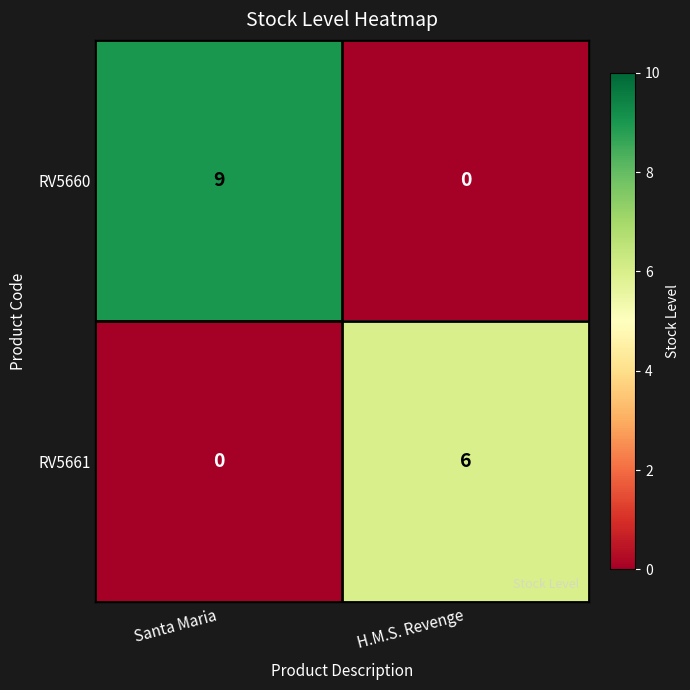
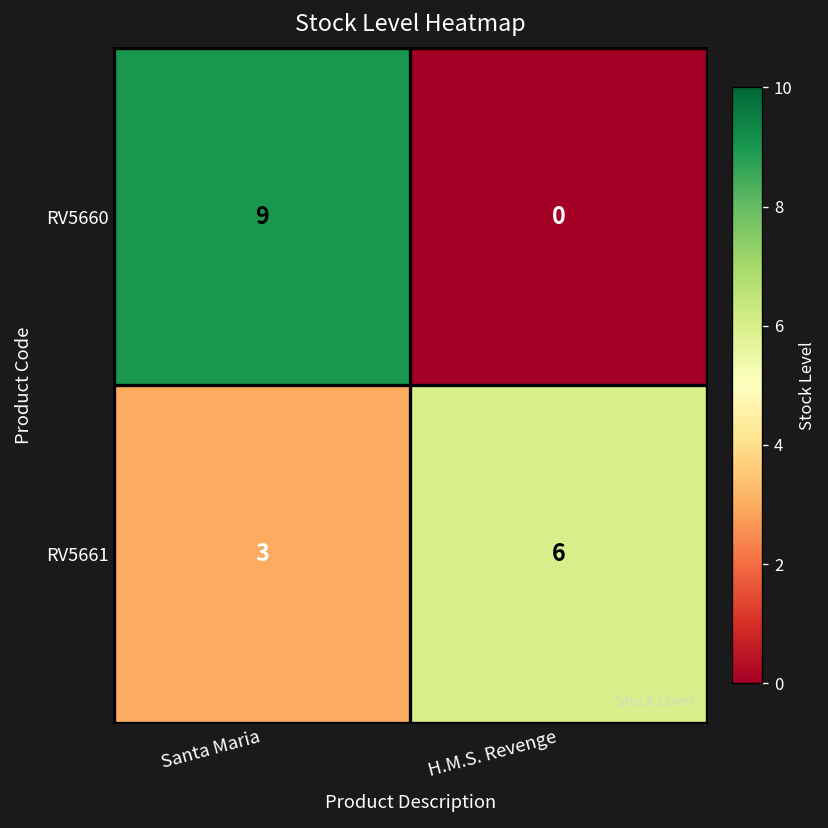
  {
    "RV5660": {
      "Santa Maria": 9,
      "H.M.S. Revenge": 0
    },
    "RV5661": {
-     "Santa Maria": 0
+     "Santa Maria": 3
    }
  }
